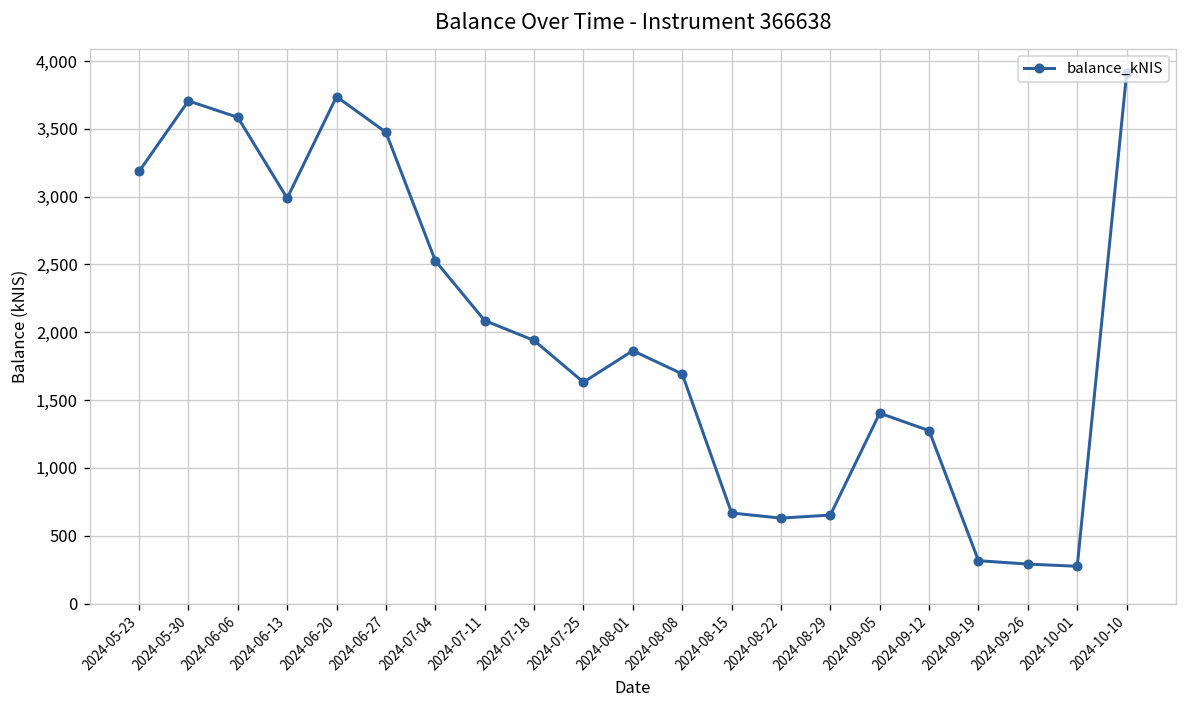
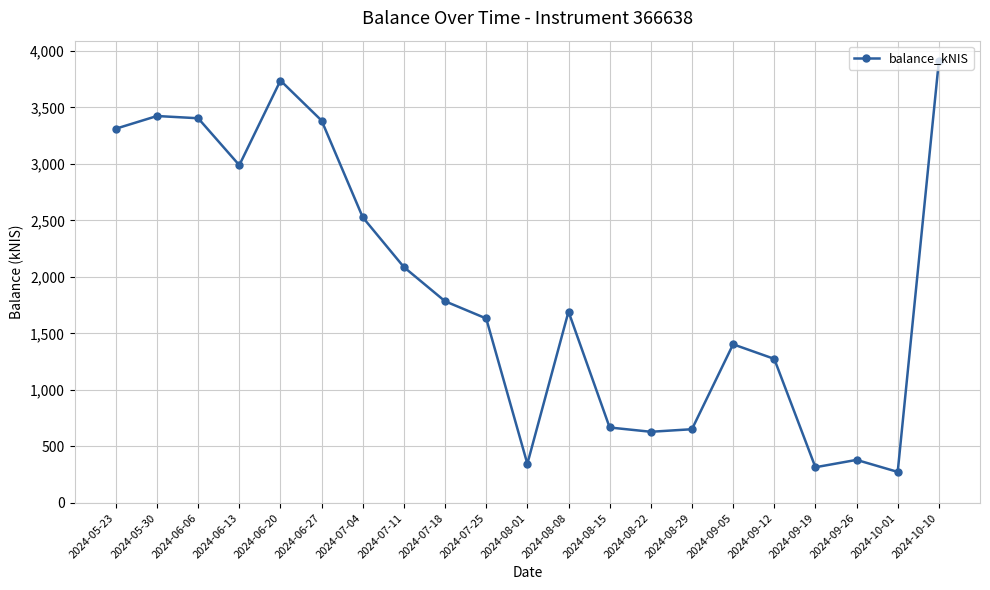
  {
-   "2024-05-23": "3,190",
-   "2024-05-30": "3,710",
-   "2024-06-06": "3,580",
+   "2024-05-23": "3,310",
+   "2024-05-30": "3,420",
+   "2024-06-06": "3,400",
    "2024-06-13": "2,990",
    "2024-06-20": "3,740",
-   "2024-06-27": "3,470",
+   "2024-06-27": "3,380",
    "2024-07-04": "2,530",
    "2024-07-11": "2,090",
-   "2024-07-18": "1,940",
+   "2024-07-18": "1,780",
    "2024-07-25": "1,630",
-   "2024-08-01": "1,860",
+   "2024-08-01": "350",
    "2024-08-08": "1,690",
    "2024-08-15": "670",
    "2024-08-22": "630",
    "2024-08-29": "650",
    "2024-09-05": "1,400",
    "2024-09-12": "1,270",
    "2024-09-19": "320",
-   "2024-09-26": "290",
+   "2024-09-26": "380",
    "2024-10-01": "270"
  }
